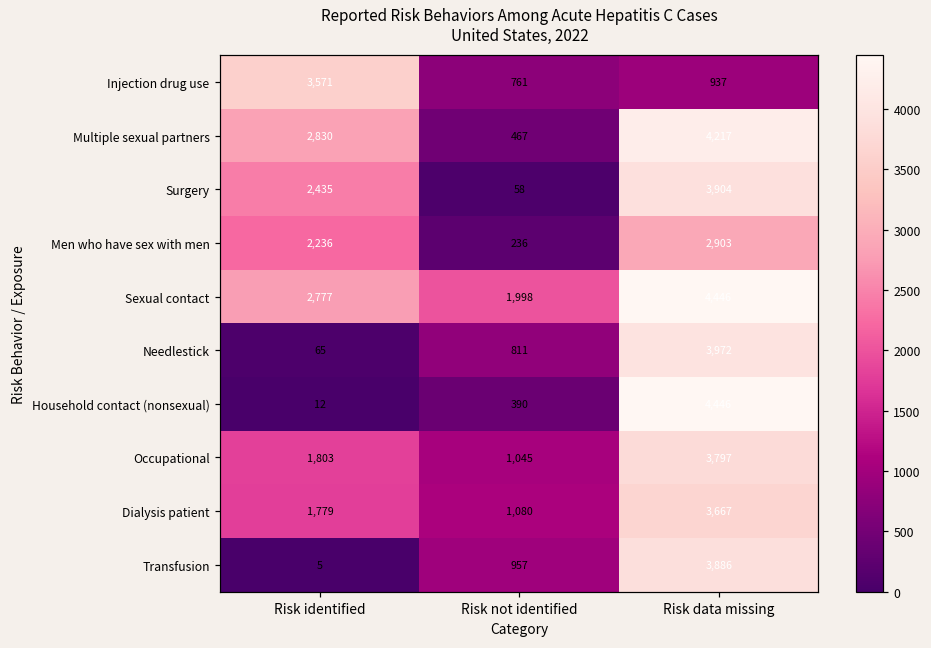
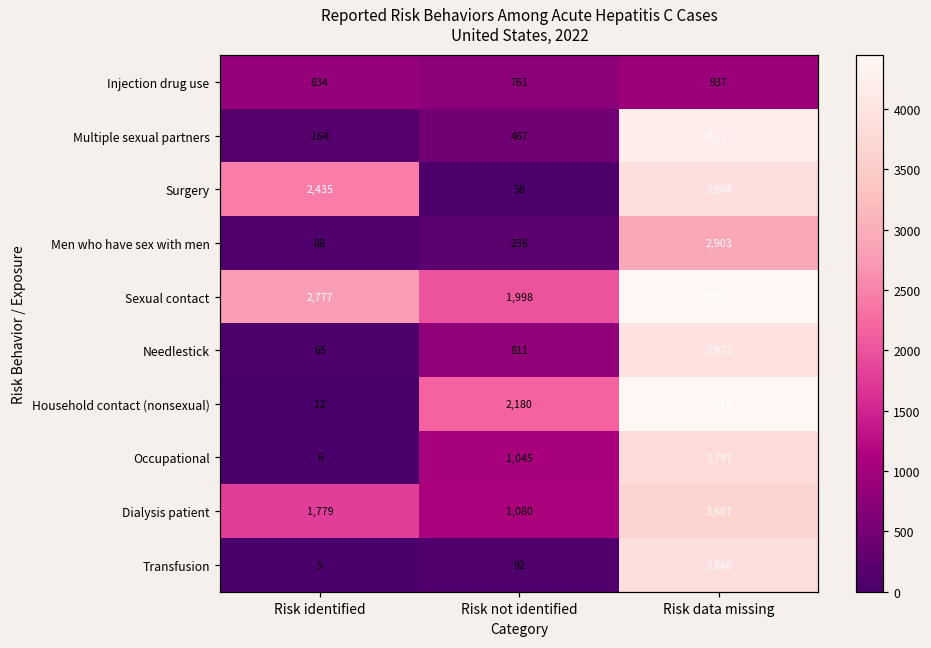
  {
    "Injection drug use": {
-     "Risk identified": "3,571",
+     "Risk identified": "834",
      "Risk not identified": "761",
      "Risk data missing": "937"
    },
    "Multiple sexual partners": {
-     "Risk identified": "2,830",
+     "Risk identified": "164",
      "Risk not identified": "467"
    },
    "Surgery": {
      "Risk identified": "2,435",
      "Risk not identified": "58"
    },
    "Men who have sex with men": {
-     "Risk identified": "2,236",
+     "Risk identified": "88",
      "Risk not identified": "236",
      "Risk data missing": "2,903"
    },
    "Sexual contact": {
      "Risk identified": "2,777",
      "Risk not identified": "1,998"
    },
    "Needlestick": {
      "Risk identified": "65",
      "Risk not identified": "811"
    },
    "Household contact (nonsexual)": {
      "Risk identified": "12",
-     "Risk not identified": "390"
+     "Risk not identified": "2,180"
    },
    "Occupational": {
-     "Risk identified": "1,803",
+     "Risk identified": "6",
      "Risk not identified": "1,045"
    },
    "Dialysis patient": {
      "Risk identified": "1,779",
      "Risk not identified": "1,080"
    },
    "Transfusion": {
      "Risk identified": "5",
-     "Risk not identified": "957"
+     "Risk not identified": "92"
    }
  }
